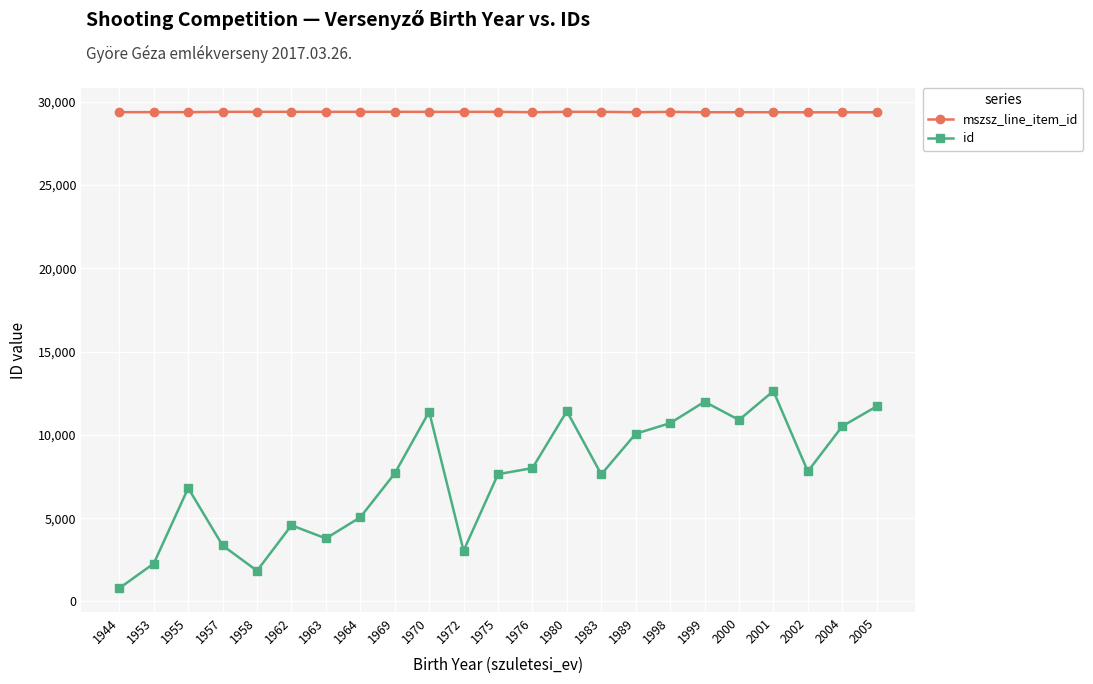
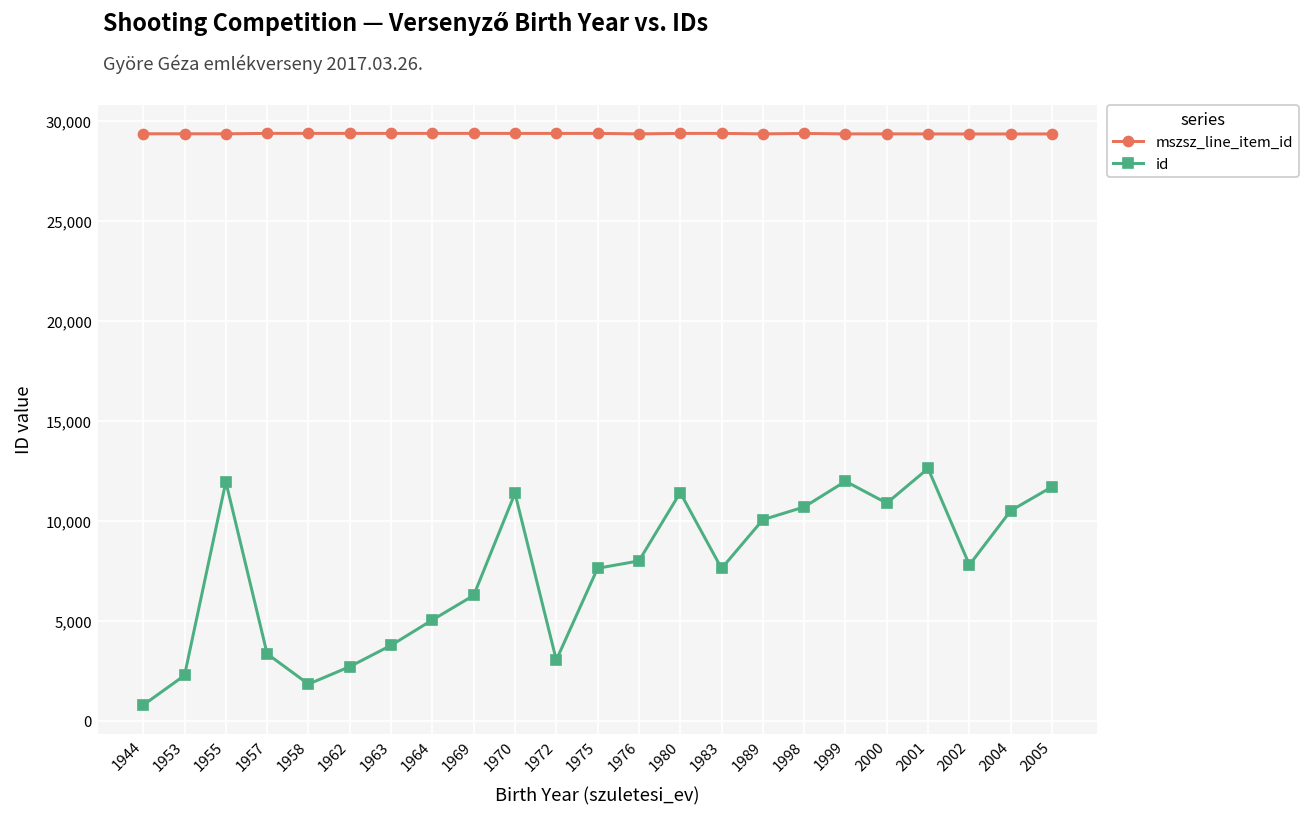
  {
    "mszsz_line_item_id": {
      "1944": "29,400",
      "1953": "29,400",
      "1955": "29,400",
      "1957": "29,400",
      "1958": "29,400",
      "1962": "29,400",
      "1963": "29,400",
      "1964": "29,400",
      "1969": "29,400",
      "1970": "29,400",
      "1972": "29,400",
      "1975": "29,400",
      "1976": "29,400",
      "1980": "29,400",
      "1983": "29,400",
      "1989": "29,400",
      "1998": "29,400",
      "1999": "29,400",
      "2000": "29,400",
      "2001": "29,400",
      "2002": "29,400",
      "2004": "29,400",
      "2005": "29,400"
    },
    "id": {
      "1944": "800",
      "1953": "2,300",
-     "1955": "6,800",
+     "1955": "12,000",
      "1957": "3,400",
      "1958": "1,800",
-     "1962": "4,600",
+     "1962": "2,700",
      "1963": "3,800",
      "1964": "5,100",
-     "1969": "7,700",
+     "1969": "6,300",
      "1970": "11,400",
      "1972": "3,000",
      "1975": "7,600",
      "1976": "8,000",
      "1980": "11,400",
      "1983": "7,600",
      "1989": "10,100",
      "1998": "10,700",
      "1999": "12,000",
      "2000": "10,900",
      "2001": "12,600",
      "2002": "7,800",
      "2004": "10,500",
      "2005": "11,700"
    }
  }
